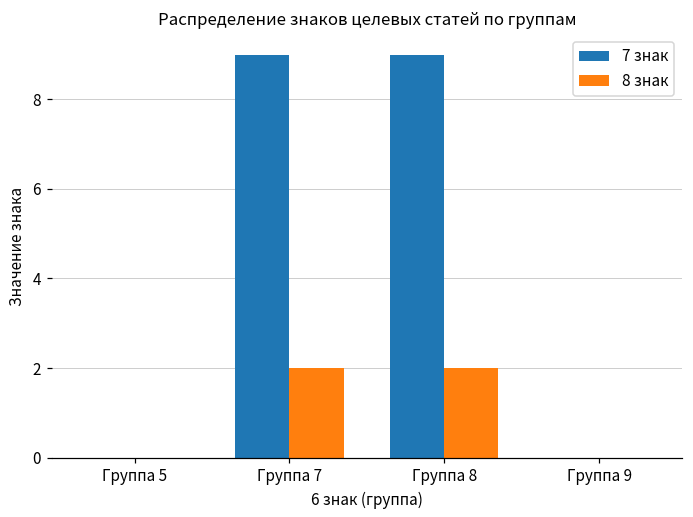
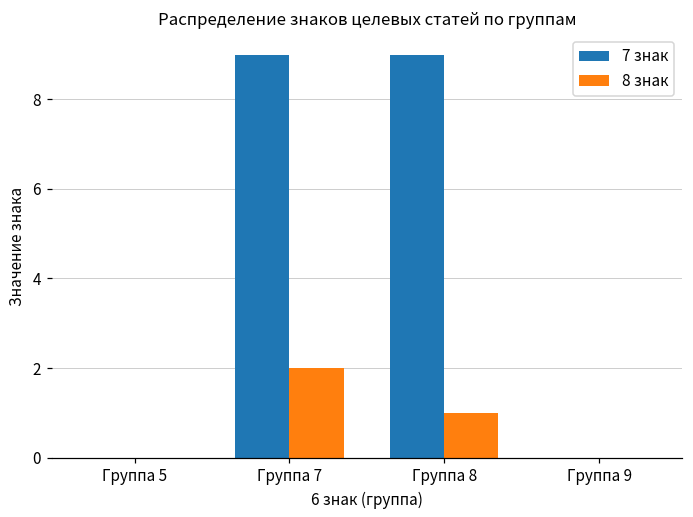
  {
    "7 знак": {
      "Группа 5": 0,
      "Группа 7": 9,
      "Группа 8": 9,
      "Группа 9": 0
    },
    "8 знак": {
      "Группа 5": 0,
      "Группа 7": 2,
-     "Группа 8": 2,
+     "Группа 8": 1,
      "Группа 9": 0
    }
  }
